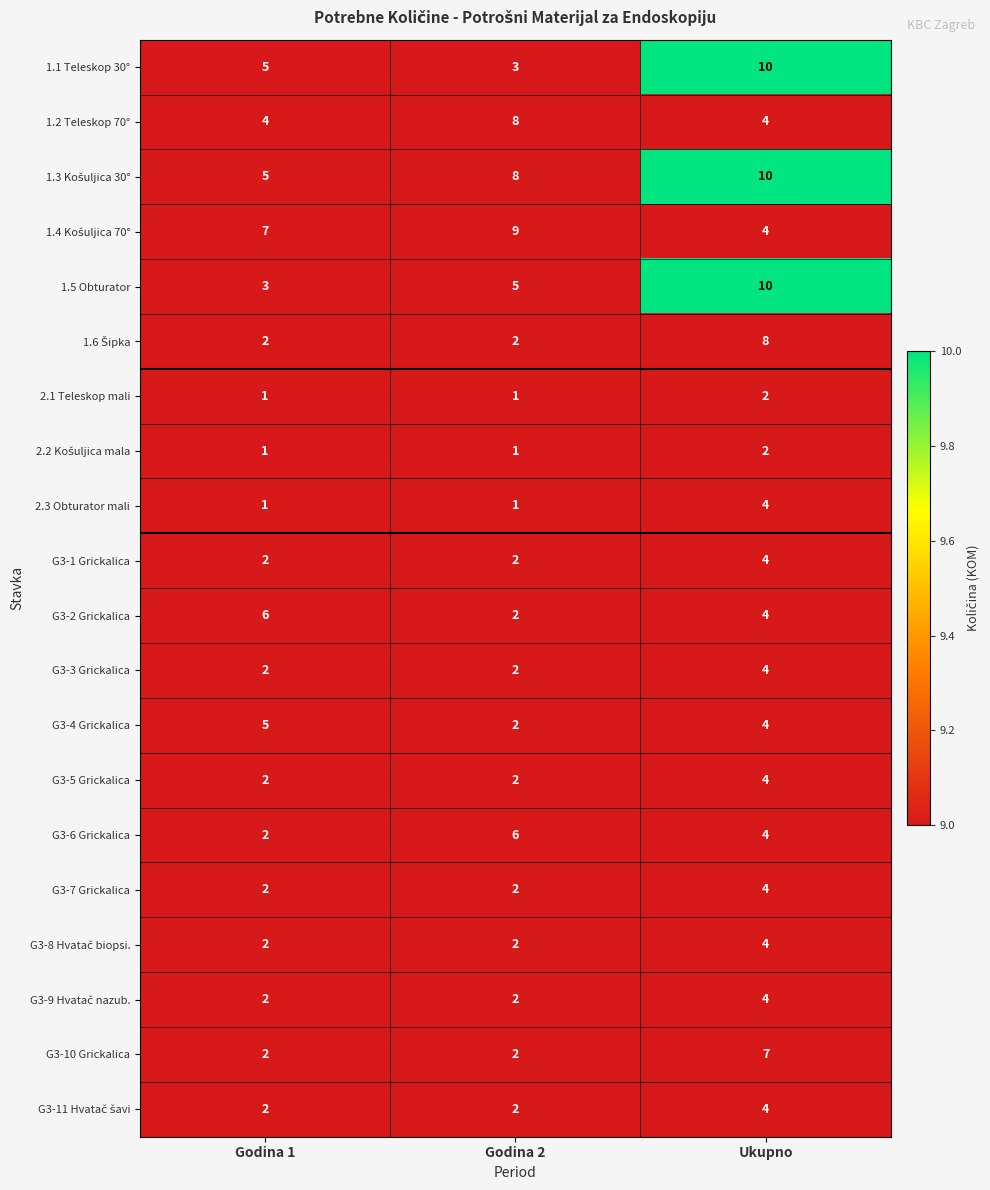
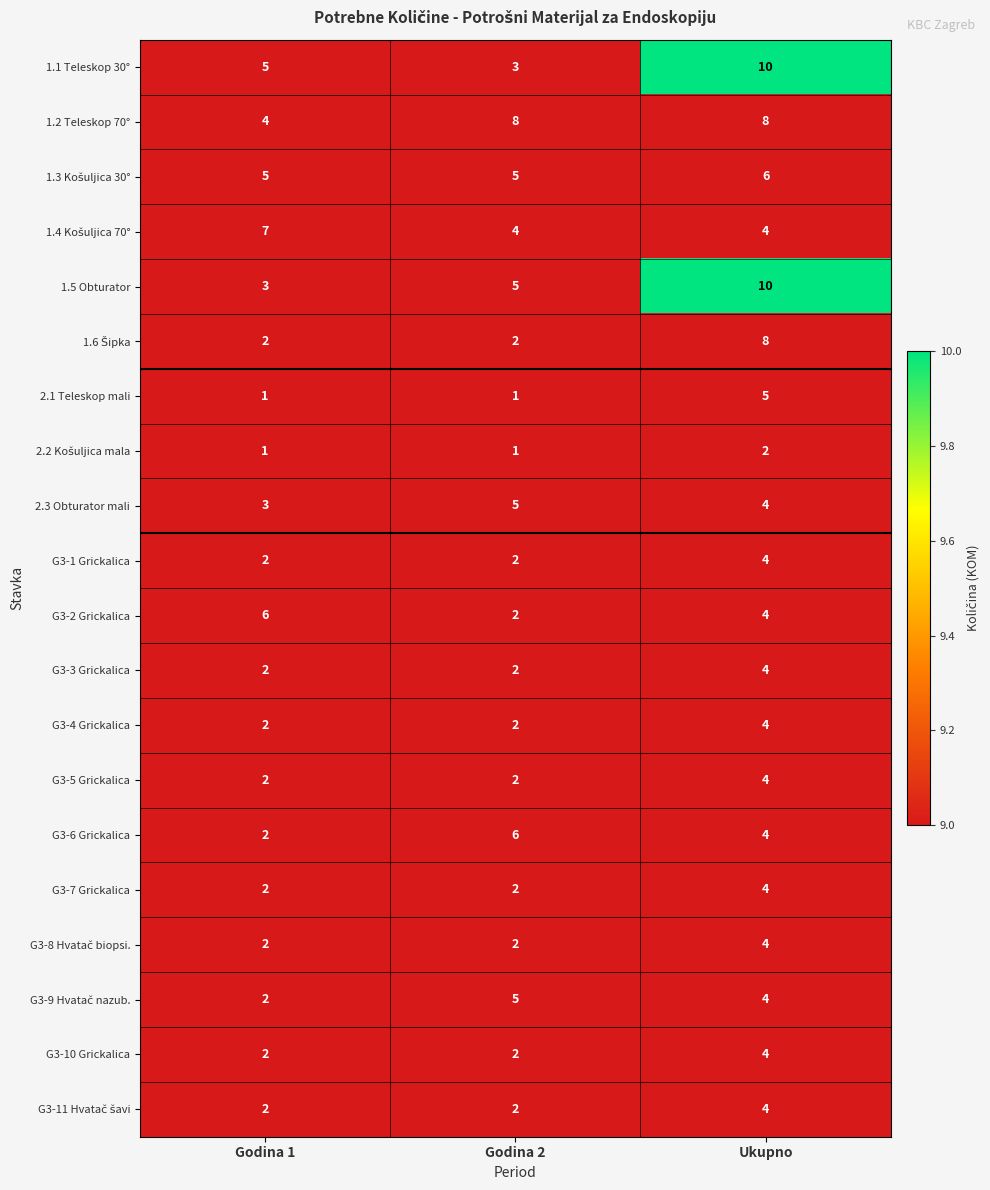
  {
    "1.1 Teleskop 30°": {
      "Godina 1": 5,
      "Godina 2": 3,
      "Ukupno": 10
    },
    "1.2 Teleskop 70°": {
      "Godina 1": 4,
      "Godina 2": 8,
-     "Ukupno": 4
+     "Ukupno": 8
    },
    "1.3 Košuljica 30°": {
      "Godina 1": 5,
-     "Godina 2": 8,
-     "Ukupno": 10
+     "Godina 2": 5,
+     "Ukupno": 6
    },
    "1.4 Košuljica 70°": {
      "Godina 1": 7,
-     "Godina 2": 9,
+     "Godina 2": 4,
      "Ukupno": 4
    },
    "1.5 Obturator": {
      "Godina 1": 3,
      "Godina 2": 5,
      "Ukupno": 10
    },
    "1.6 Šipka": {
      "Godina 1": 2,
      "Godina 2": 2,
      "Ukupno": 8
    },
    "2.1 Teleskop mali": {
      "Godina 1": 1,
      "Godina 2": 1,
-     "Ukupno": 2
+     "Ukupno": 5
    },
    "2.2 Košuljica mala": {
      "Godina 1": 1,
      "Godina 2": 1,
      "Ukupno": 2
    },
    "2.3 Obturator mali": {
-     "Godina 1": 1,
-     "Godina 2": 1,
+     "Godina 1": 3,
+     "Godina 2": 5,
      "Ukupno": 4
    },
    "G3-1 Grickalica": {
      "Godina 1": 2,
      "Godina 2": 2,
      "Ukupno": 4
    },
    "G3-2 Grickalica": {
      "Godina 1": 6,
      "Godina 2": 2,
      "Ukupno": 4
    },
    "G3-3 Grickalica": {
      "Godina 1": 2,
      "Godina 2": 2,
      "Ukupno": 4
    },
    "G3-4 Grickalica": {
-     "Godina 1": 5,
+     "Godina 1": 2,
      "Godina 2": 2,
      "Ukupno": 4
    },
    "G3-5 Grickalica": {
      "Godina 1": 2,
      "Godina 2": 2,
      "Ukupno": 4
    },
    "G3-6 Grickalica": {
      "Godina 1": 2,
      "Godina 2": 6,
      "Ukupno": 4
    },
    "G3-7 Grickalica": {
      "Godina 1": 2,
      "Godina 2": 2,
      "Ukupno": 4
    },
    "G3-8 Hvatač biopsi.": {
      "Godina 1": 2,
      "Godina 2": 2,
      "Ukupno": 4
    },
    "G3-9 Hvatač nazub.": {
      "Godina 1": 2,
-     "Godina 2": 2,
+     "Godina 2": 5,
      "Ukupno": 4
    },
    "G3-10 Grickalica": {
      "Godina 1": 2,
      "Godina 2": 2,
-     "Ukupno": 7
+     "Ukupno": 4
    },
    "G3-11 Hvatač šavi": {
      "Godina 1": 2,
      "Godina 2": 2,
      "Ukupno": 4
    }
  }
